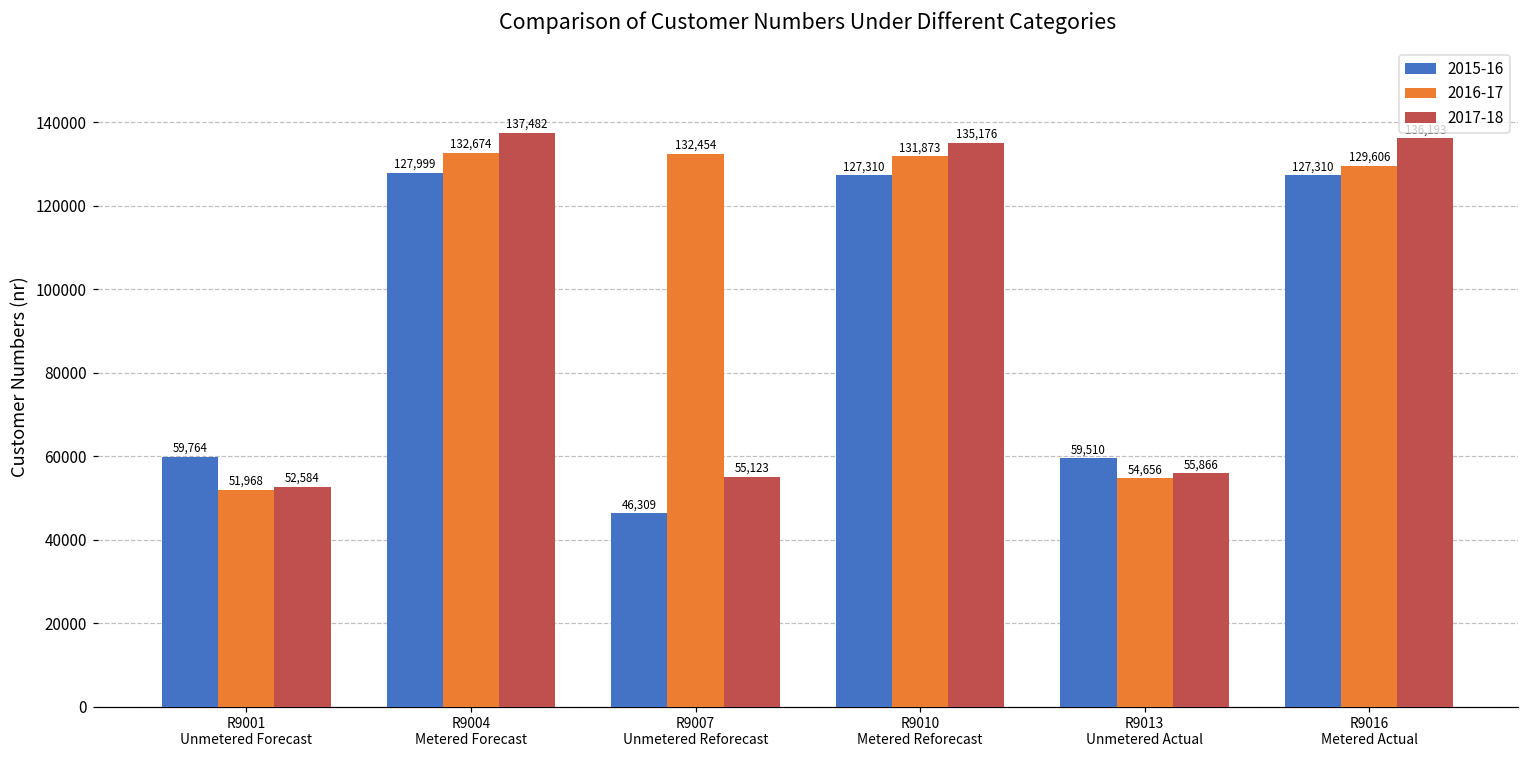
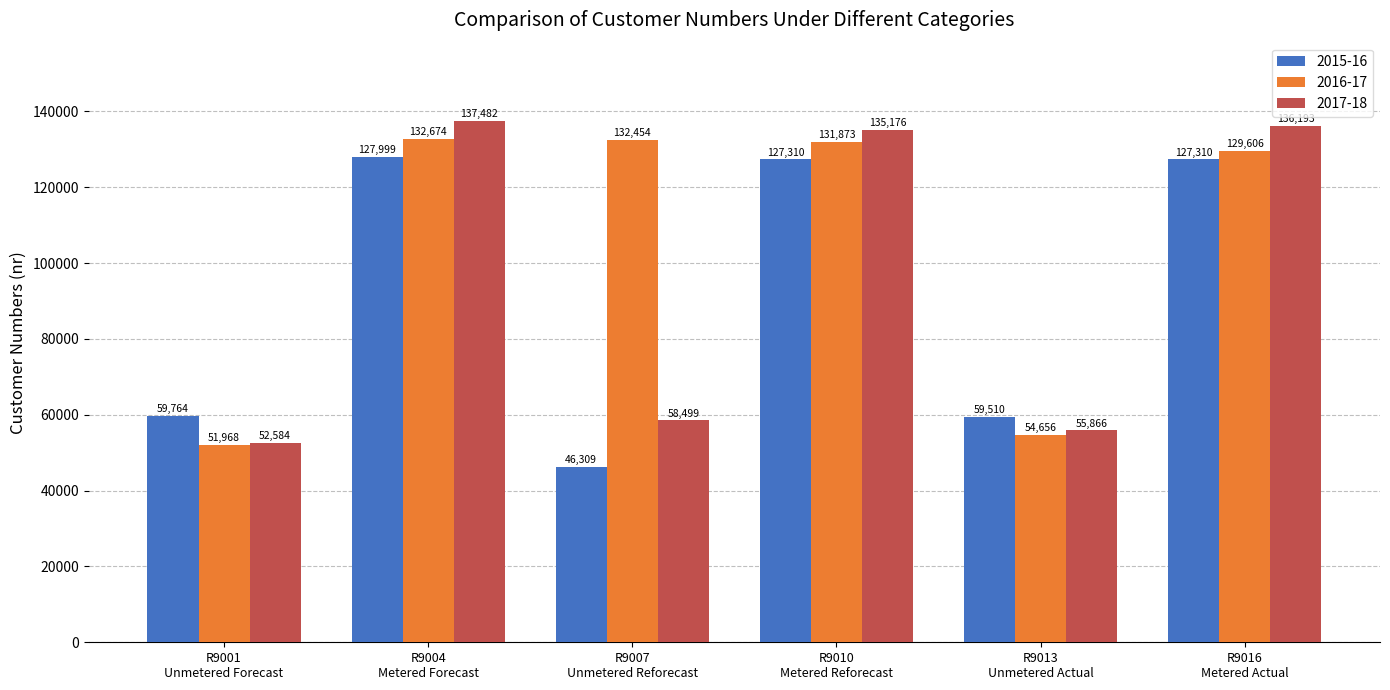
  {
    "2015-16": {
      "R9001 Unmetered Forecast": "59,764",
      "R9004 Metered Forecast": "127,999",
      "R9007 Unmetered Reforecast": "46,309",
      "R9010 Metered Reforecast": "127,310",
      "R9013 Unmetered Actual": "59,510",
      "R9016 Metered Actual": "127,310"
    },
    "2016-17": {
      "R9001 Unmetered Forecast": "51,968",
      "R9004 Metered Forecast": "132,674",
      "R9007 Unmetered Reforecast": "132,454",
      "R9010 Metered Reforecast": "131,873",
      "R9013 Unmetered Actual": "54,656",
      "R9016 Metered Actual": "129,606"
    },
    "2017-18": {
      "R9001 Unmetered Forecast": "52,584",
      "R9004 Metered Forecast": "137,482",
-     "R9007 Unmetered Reforecast": "55,123",
+     "R9007 Unmetered Reforecast": "58,499",
      "R9010 Metered Reforecast": "135,176",
      "R9013 Unmetered Actual": "55,866"
    }
  }
